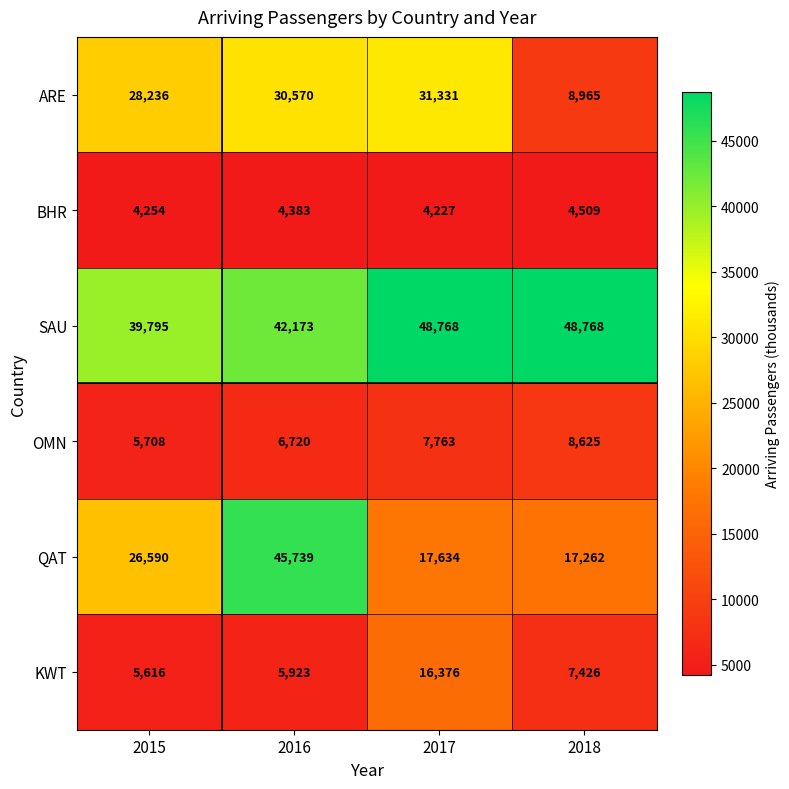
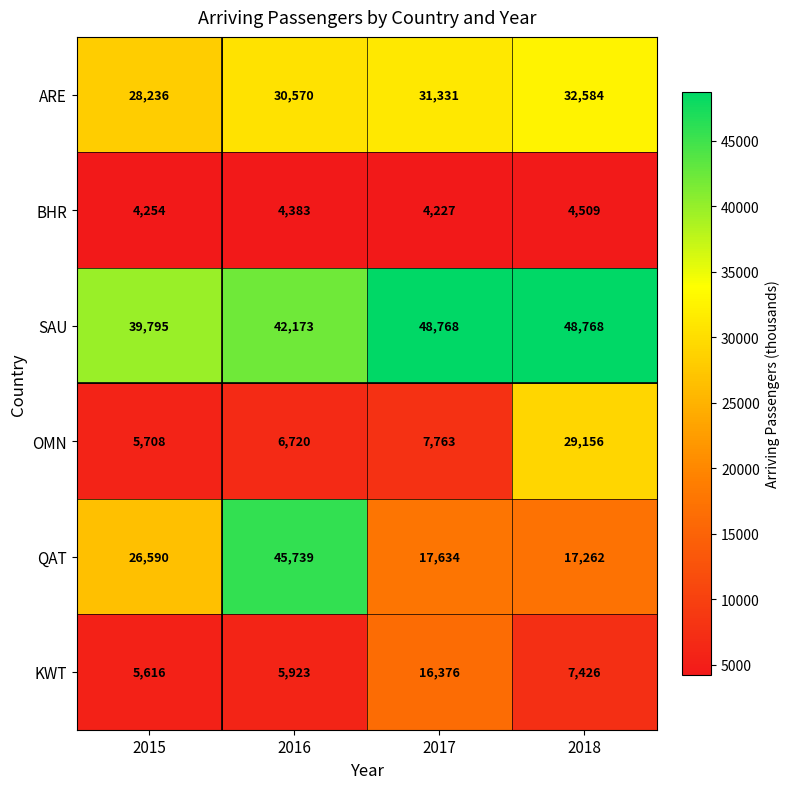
  {
    "ARE": {
      "2015": "28,236",
      "2016": "30,570",
      "2017": "31,331",
-     "2018": "8,965"
+     "2018": "32,584"
    },
    "BHR": {
      "2015": "4,254",
      "2016": "4,383",
      "2017": "4,227",
      "2018": "4,509"
    },
    "SAU": {
      "2015": "39,795",
      "2016": "42,173",
      "2017": "48,768",
      "2018": "48,768"
    },
    "OMN": {
      "2015": "5,708",
      "2016": "6,720",
      "2017": "7,763",
-     "2018": "8,625"
+     "2018": "29,156"
    },
    "QAT": {
      "2015": "26,590",
      "2016": "45,739",
      "2017": "17,634",
      "2018": "17,262"
    },
    "KWT": {
      "2015": "5,616",
      "2016": "5,923",
      "2017": "16,376",
      "2018": "7,426"
    }
  }
